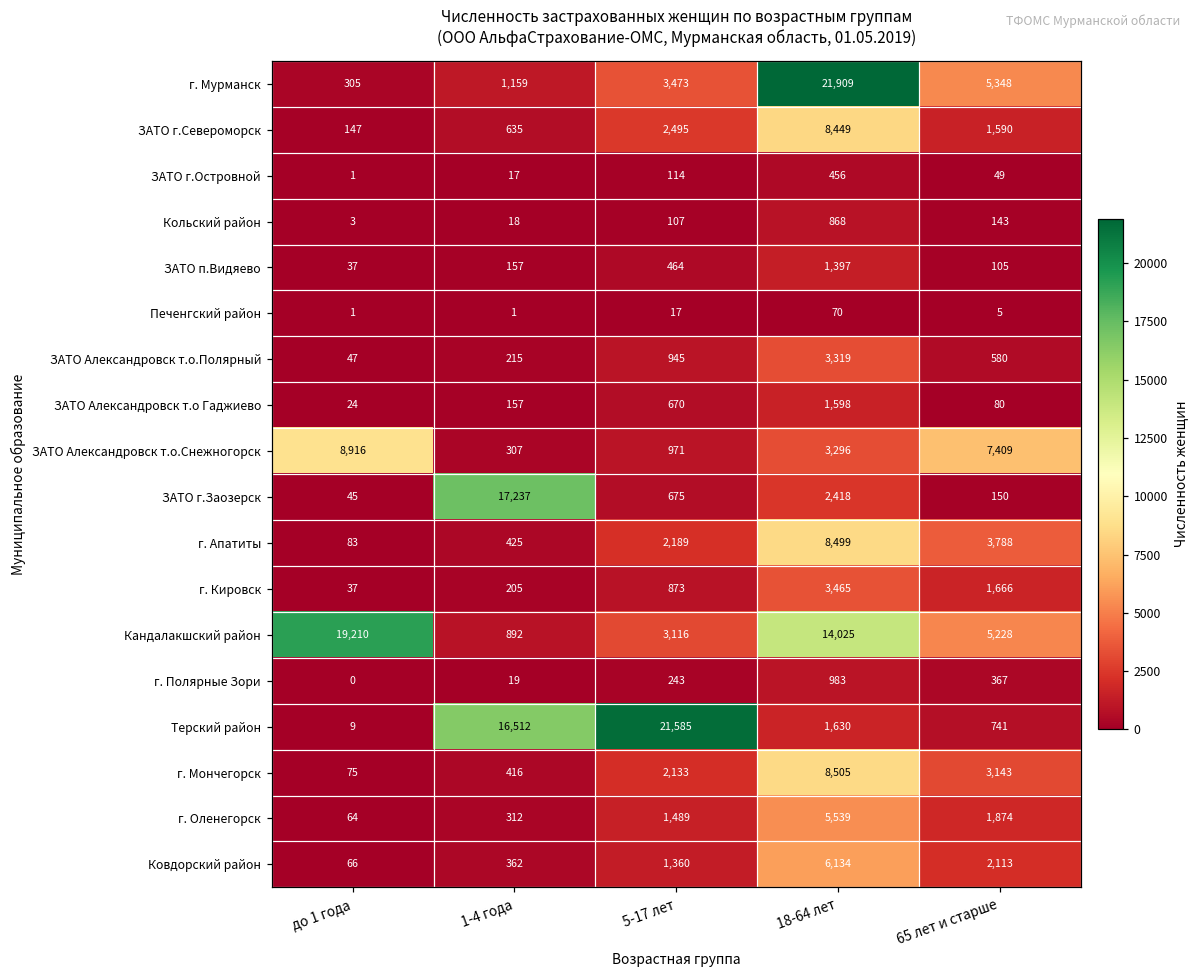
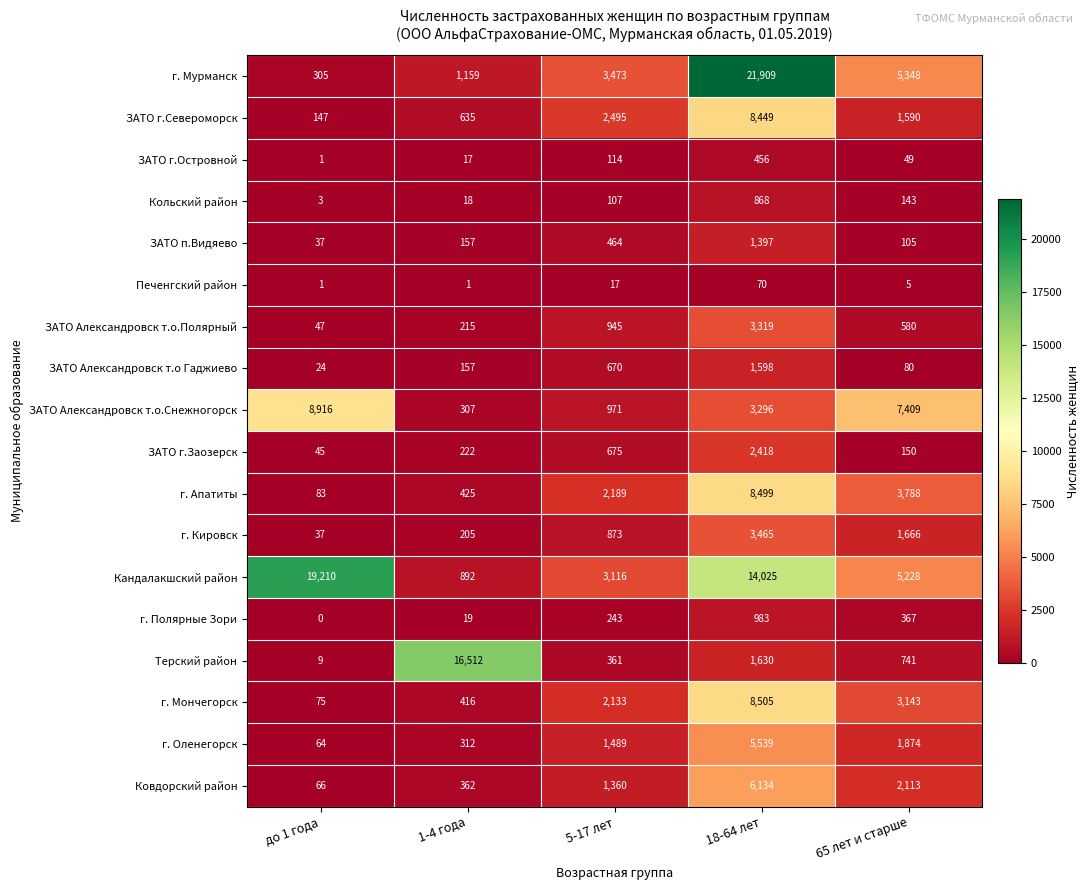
  {
    "г. Мурманск": {
      "до 1 года": "305",
      "1-4 года": "1,159",
      "5-17 лет": "3,473",
      "18-64 лет": "21,909",
      "65 лет и старше": "5,348"
    },
    "ЗАТО г.Североморск": {
      "до 1 года": "147",
      "1-4 года": "635",
      "5-17 лет": "2,495",
      "18-64 лет": "8,449",
      "65 лет и старше": "1,590"
    },
    "ЗАТО г.Островной": {
      "до 1 года": "1",
      "1-4 года": "17",
      "5-17 лет": "114",
      "18-64 лет": "456",
      "65 лет и старше": "49"
    },
    "Кольский район": {
      "до 1 года": "3",
      "1-4 года": "18",
      "5-17 лет": "107",
      "18-64 лет": "868",
      "65 лет и старше": "143"
    },
    "ЗАТО п.Видяево": {
      "до 1 года": "37",
      "1-4 года": "157",
      "5-17 лет": "464",
      "18-64 лет": "1,397",
      "65 лет и старше": "105"
    },
    "Печенгский район": {
      "до 1 года": "1",
      "1-4 года": "1",
      "5-17 лет": "17",
      "18-64 лет": "70",
      "65 лет и старше": "5"
    },
    "ЗАТО Александровск т.о.Полярный": {
      "до 1 года": "47",
      "1-4 года": "215",
      "5-17 лет": "945",
      "18-64 лет": "3,319",
      "65 лет и старше": "580"
    },
    "ЗАТО Александровск т.о Гаджиево": {
      "до 1 года": "24",
      "1-4 года": "157",
      "5-17 лет": "670",
      "18-64 лет": "1,598",
      "65 лет и старше": "80"
    },
    "ЗАТО Александровск т.о.Снежногорск": {
      "до 1 года": "8,916",
      "1-4 года": "307",
      "5-17 лет": "971",
      "18-64 лет": "3,296",
      "65 лет и старше": "7,409"
    },
    "ЗАТО г.Заозерск": {
      "до 1 года": "45",
-     "1-4 года": "17,237",
+     "1-4 года": "222",
      "5-17 лет": "675",
      "18-64 лет": "2,418",
      "65 лет и старше": "150"
    },
    "г. Апатиты": {
      "до 1 года": "83",
      "1-4 года": "425",
      "5-17 лет": "2,189",
      "18-64 лет": "8,499",
      "65 лет и старше": "3,788"
    },
    "г. Кировск": {
      "до 1 года": "37",
      "1-4 года": "205",
      "5-17 лет": "873",
      "18-64 лет": "3,465",
      "65 лет и старше": "1,666"
    },
    "Кандалакшский район": {
      "до 1 года": "19,210",
      "1-4 года": "892",
      "5-17 лет": "3,116",
      "18-64 лет": "14,025",
      "65 лет и старше": "5,228"
    },
    "г. Полярные Зори": {
      "до 1 года": "0",
      "1-4 года": "19",
      "5-17 лет": "243",
      "18-64 лет": "983",
      "65 лет и старше": "367"
    },
    "Терский район": {
      "до 1 года": "9",
      "1-4 года": "16,512",
-     "5-17 лет": "21,585",
+     "5-17 лет": "361",
      "18-64 лет": "1,630",
      "65 лет и старше": "741"
    },
    "г. Мончегорск": {
      "до 1 года": "75",
      "1-4 года": "416",
      "5-17 лет": "2,133",
      "18-64 лет": "8,505",
      "65 лет и старше": "3,143"
    },
    "г. Оленегорск": {
      "до 1 года": "64",
      "1-4 года": "312",
      "5-17 лет": "1,489",
      "18-64 лет": "5,539",
      "65 лет и старше": "1,874"
    },
    "Ковдорский район": {
      "до 1 года": "66",
      "1-4 года": "362",
      "5-17 лет": "1,360",
      "18-64 лет": "6,134",
      "65 лет и старше": "2,113"
    }
  }
